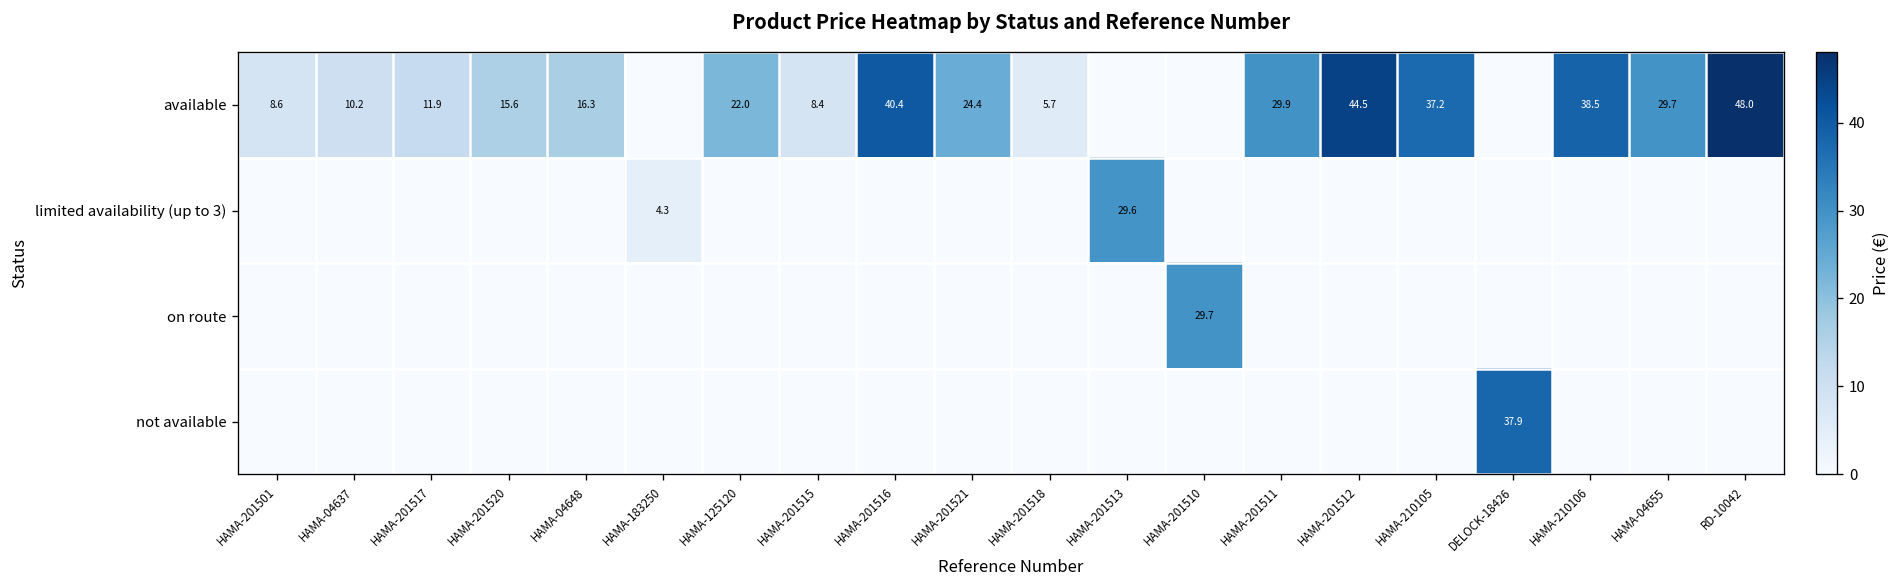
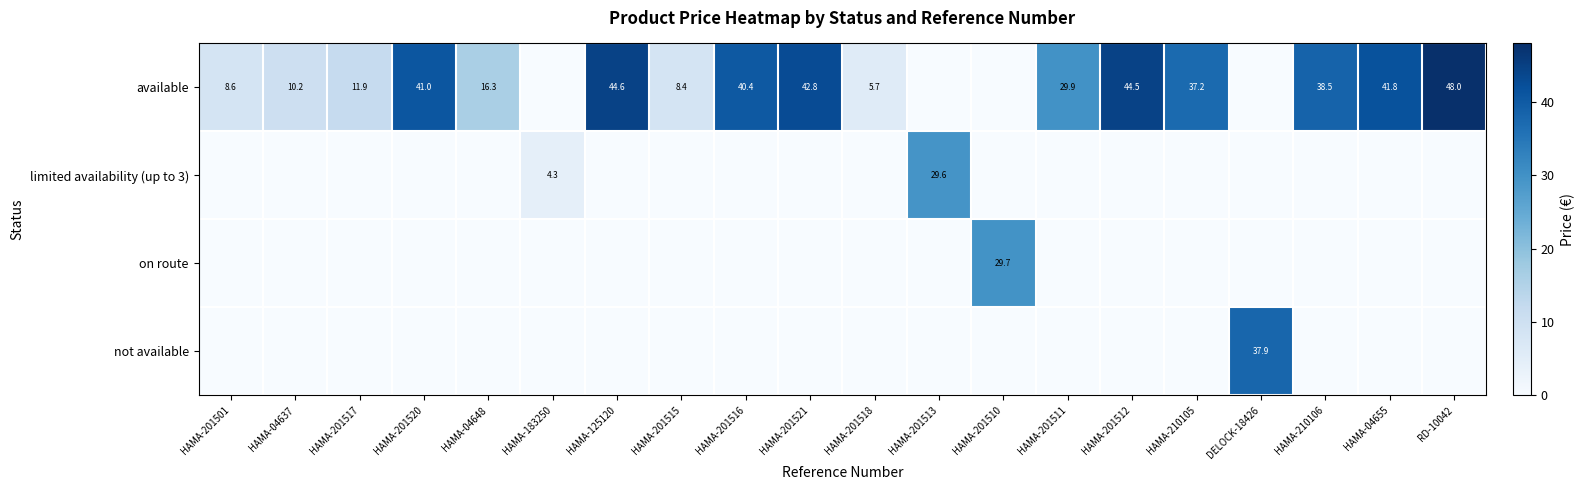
  {
    "available": {
      "HAMA-201501": 8.6,
      "HAMA-04637": 10.2,
      "HAMA-201517": 11.9,
-     "HAMA-201520": 15.6,
+     "HAMA-201520": 41.0,
      "HAMA-04648": 16.3,
-     "HAMA-125120": 22.0,
+     "HAMA-125120": 44.6,
      "HAMA-201515": 8.4,
      "HAMA-201516": 40.4,
-     "HAMA-201521": 24.4,
+     "HAMA-201521": 42.8,
      "HAMA-201518": 5.7,
      "HAMA-201511": 29.9,
      "HAMA-201512": 44.5,
      "HAMA-210105": 37.2,
      "HAMA-210106": 38.5,
-     "HAMA-04655": 29.7,
+     "HAMA-04655": 41.8,
      "RD-10042": 48.0
    },
    "limited availability (up to 3)": {
      "HAMA-183250": 4.3,
      "HAMA-201513": 29.6
    },
    "on route": {
      "HAMA-201510": 29.7
    },
    "not available": {
      "DELOCK-18426": 37.9
    }
  }
